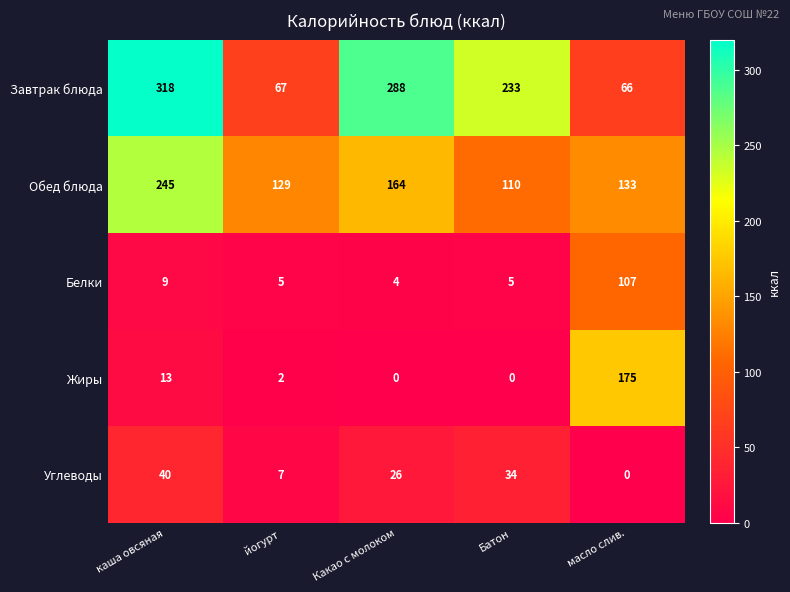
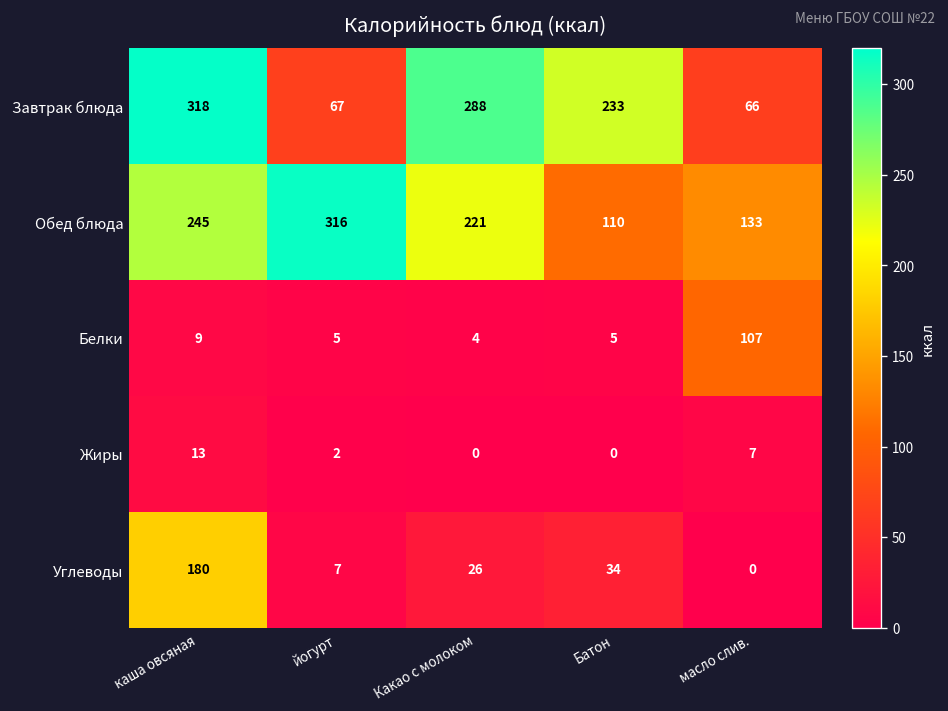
  {
    "Завтрак блюда": {
      "каша овсяная": 318,
      "йогурт": 67,
      "Какао с молоком": 288,
      "Батон": 233,
      "масло слив.": 66
    },
    "Обед блюда": {
      "каша овсяная": 245,
-     "йогурт": 129,
-     "Какао с молоком": 164,
+     "йогурт": 316,
+     "Какао с молоком": 221,
      "Батон": 110,
      "масло слив.": 133
    },
    "Белки": {
      "каша овсяная": 9,
      "йогурт": 5,
      "Какао с молоком": 4,
      "Батон": 5,
      "масло слив.": 107
    },
    "Жиры": {
      "каша овсяная": 13,
      "йогурт": 2,
      "Какао с молоком": 0,
      "Батон": 0,
-     "масло слив.": 175
+     "масло слив.": 7
    },
    "Углеводы": {
-     "каша овсяная": 40,
+     "каша овсяная": 180,
      "йогурт": 7,
      "Какао с молоком": 26,
      "Батон": 34,
      "масло слив.": 0
    }
  }
